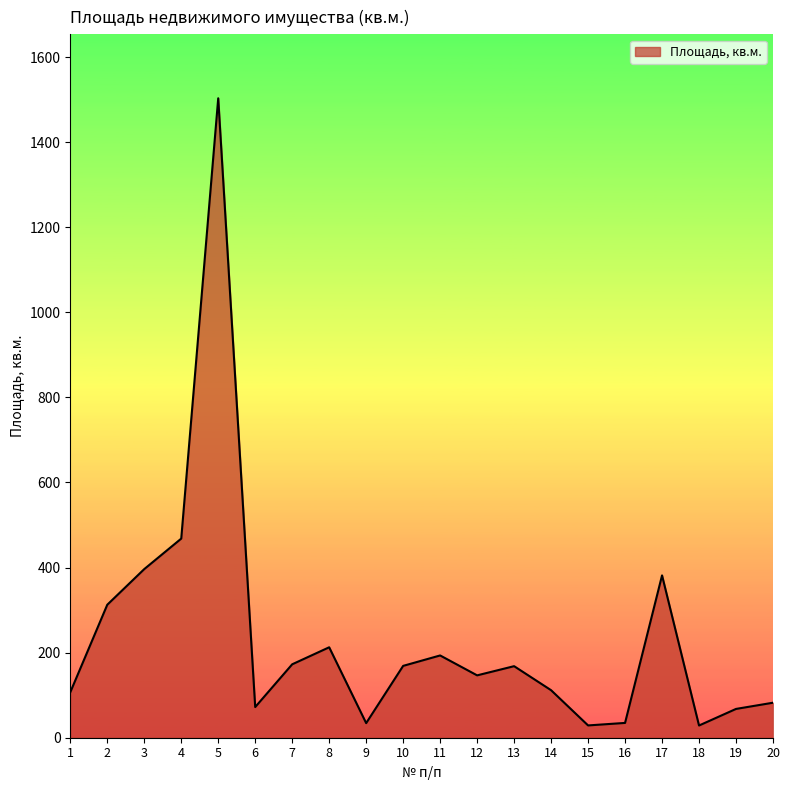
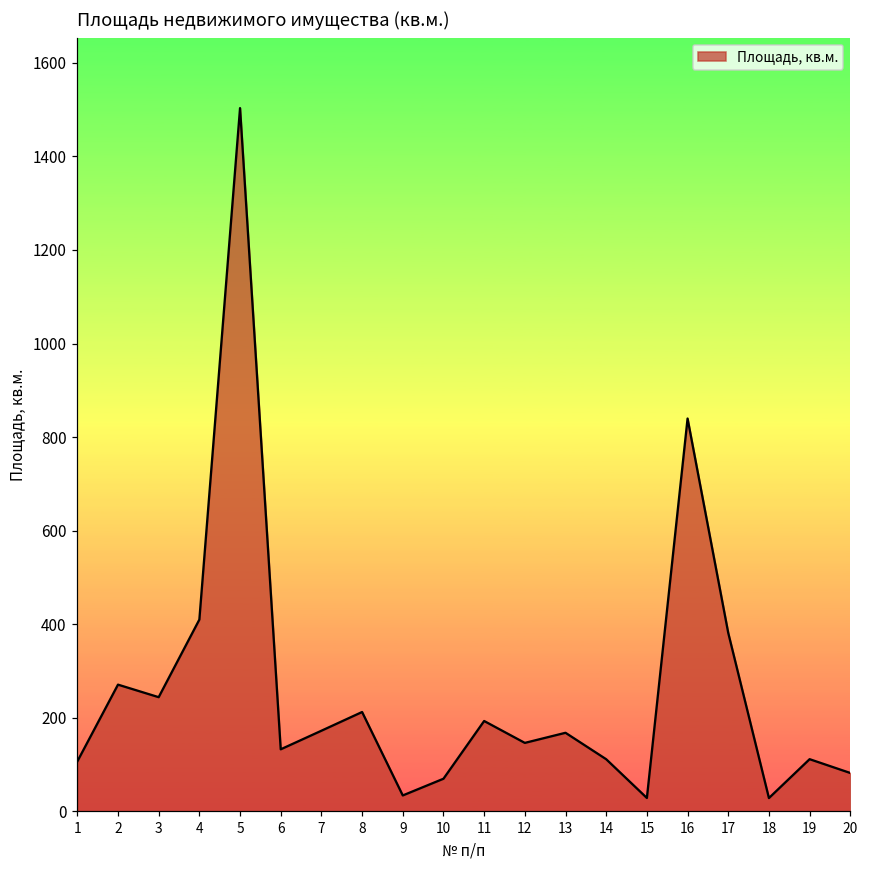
  {
    "1": 110,
-   "2": 310,
-   "3": 400,
-   "4": 470,
+   "2": 270,
+   "3": 240,
+   "4": 410,
    "5": 1500,
-   "6": 70,
+   "6": 130,
    "7": 170,
    "8": 210,
    "9": 30,
-   "10": 170,
+   "10": 70,
    "11": 190,
    "12": 150,
    "13": 170,
    "14": 110,
    "15": 30,
-   "16": 30,
+   "16": 840,
    "17": 380,
    "18": 30,
-   "19": 70,
+   "19": 110,
    "20": 80
  }
